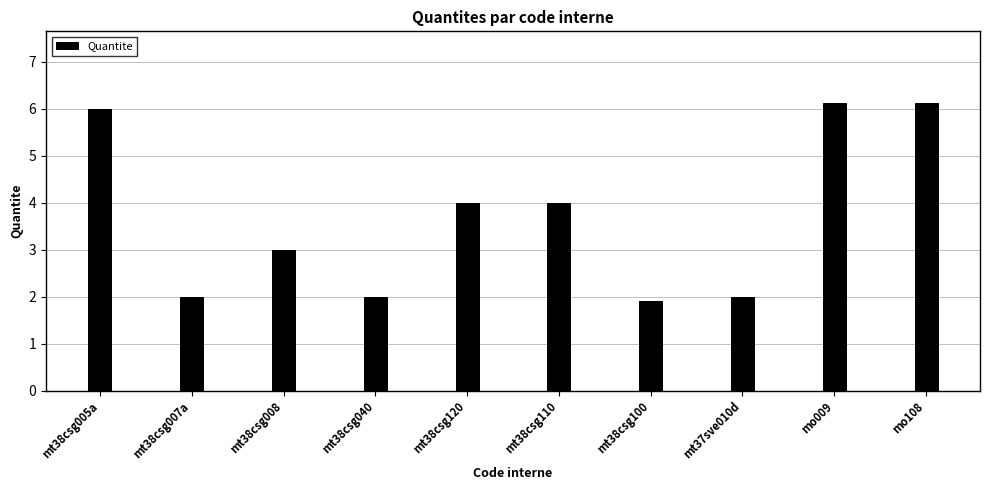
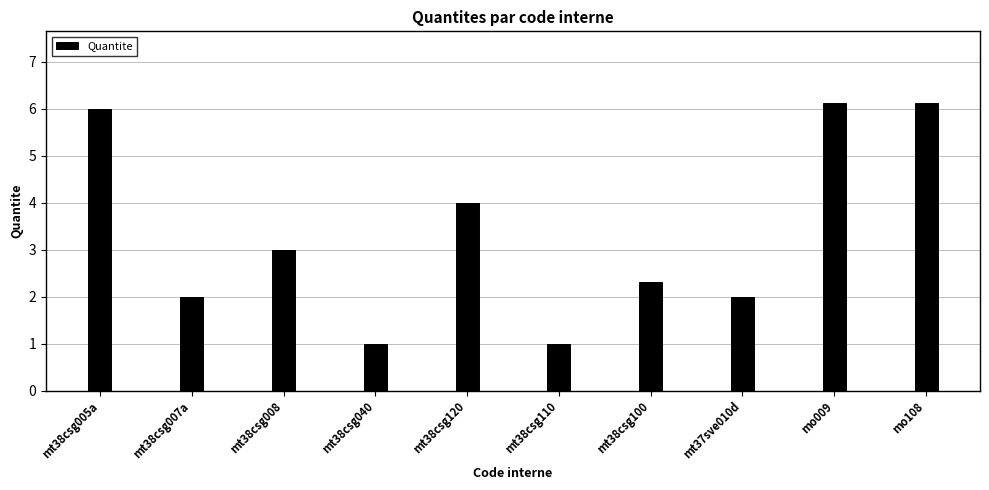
  {
    "mt38csg005a": 6.0,
    "mt38csg007a": 2.0,
    "mt38csg008": 3.0,
-   "mt38csg040": 2,
+   "mt38csg040": 1,
    "mt38csg120": 4.0,
-   "mt38csg110": 4,
-   "mt38csg100": 1.9,
+   "mt38csg110": 1,
+   "mt38csg100": 2.3,
    "mt37sve010d": 2.0,
    "mo009": 6.1,
    "mo108": 6.1
  }
